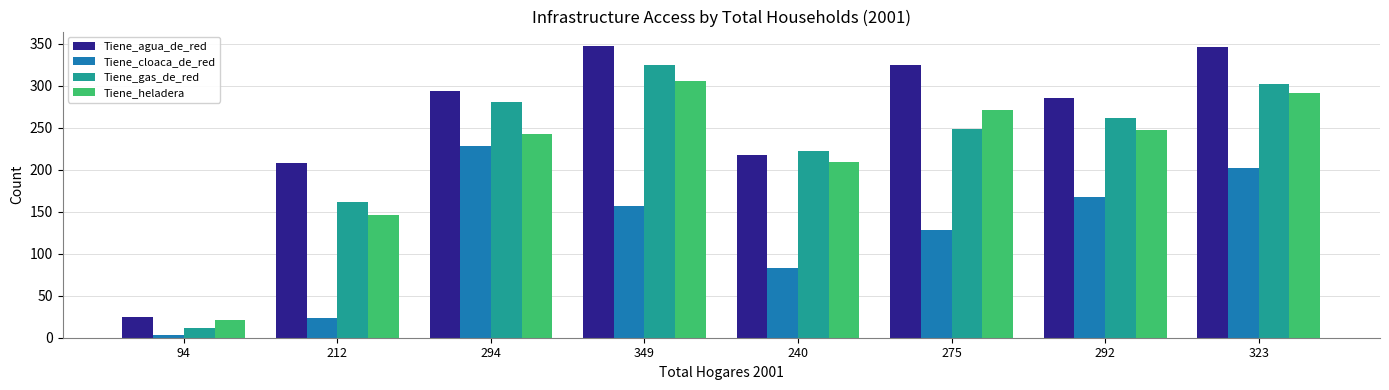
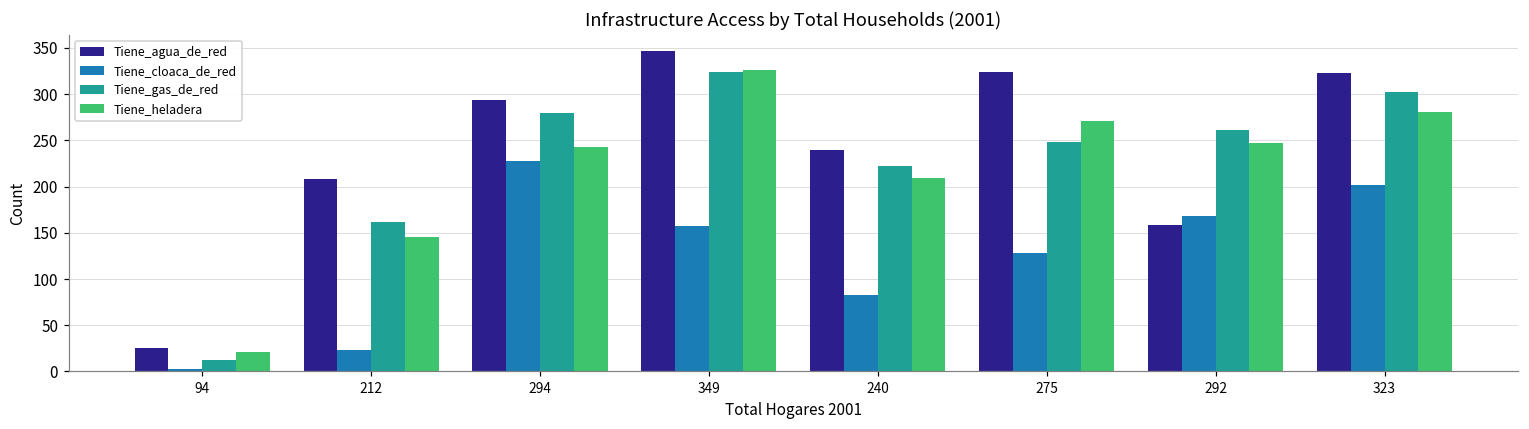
  {
    "Tiene_agua_de_red": {
      "94": 30,
      "212": 210,
      "294": 290,
      "349": 350,
-     "240": 220,
+     "240": 240,
      "275": 320,
-     "292": 290,
-     "323": 350
+     "292": 160,
+     "323": 320
    },
    "Tiene_heladera": {
      "94": 20,
      "212": 150,
      "294": 240,
-     "349": 310,
+     "349": 330,
      "240": 210,
      "275": 270,
      "292": 250,
-     "323": 290
+     "323": 280
    }
  }
